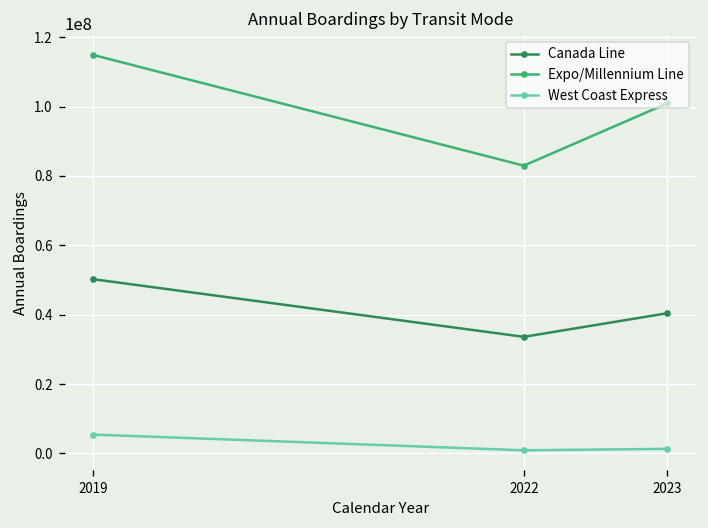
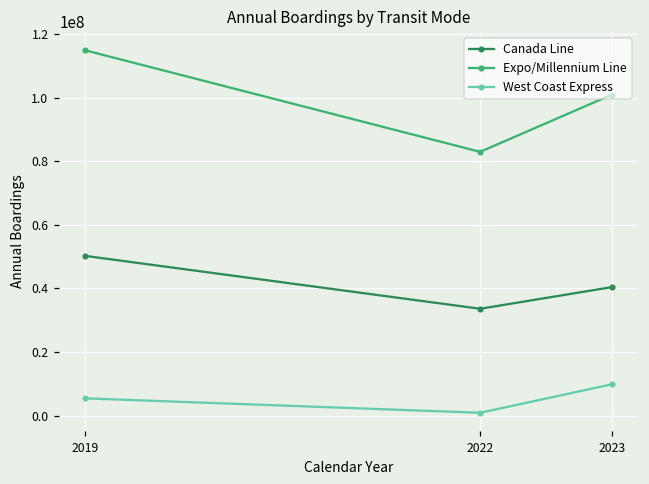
  {
    "West Coast Express": {
      "2019": 5000000,
      "2022": 1000000,
-     "2023": 1000000
+     "2023": 10000000
    }
  }
